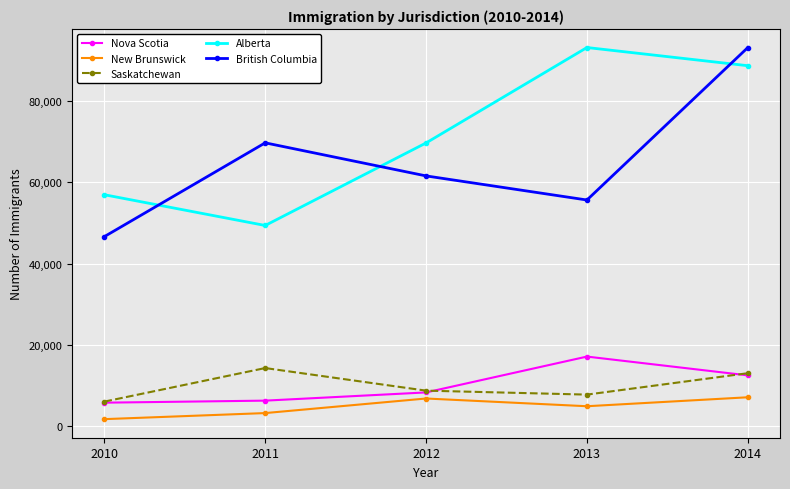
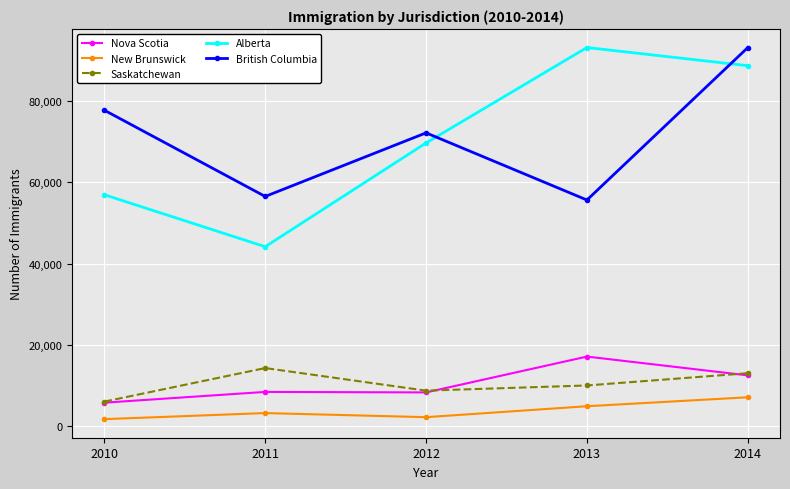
  {
    "Nova Scotia": {
-     "2011": "6,000",
+     "2011": "8,000",
      "2013": "17,000"
    },
    "New Brunswick": {
      "2010": "2,000",
      "2011": "3,000",
-     "2012": "7,000",
+     "2012": "2,000",
      "2013": "5,000",
      "2014": "7,000"
    },
    "Saskatchewan": {
      "2011": "14,000",
-     "2013": "8,000"
+     "2013": "10,000"
    },
    "Alberta": {
      "2010": "57,000",
-     "2011": "49,000",
+     "2011": "44,000",
      "2012": "70,000",
      "2013": "93,000",
      "2014": "89,000"
    },
    "British Columbia": {
-     "2010": "47,000",
-     "2011": "70,000",
-     "2012": "62,000",
+     "2010": "78,000",
+     "2011": "57,000",
+     "2012": "72,000",
      "2013": "56,000",
      "2014": "93,000"
    }
  }
